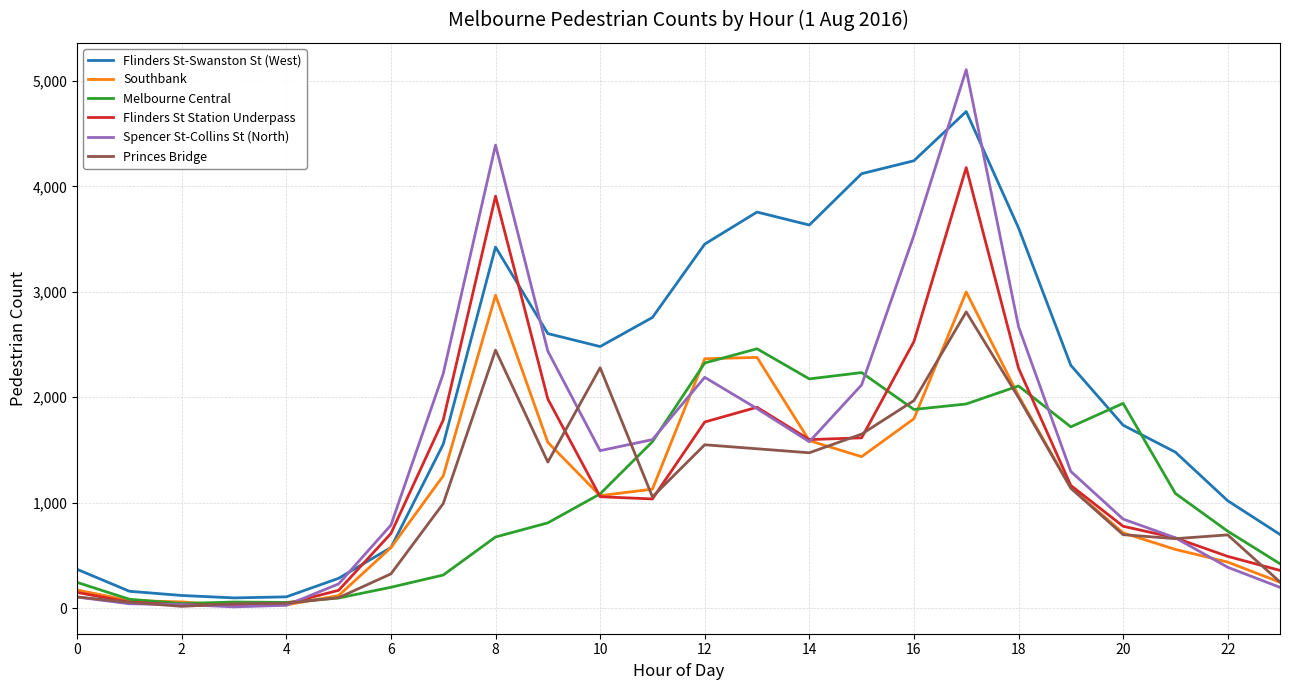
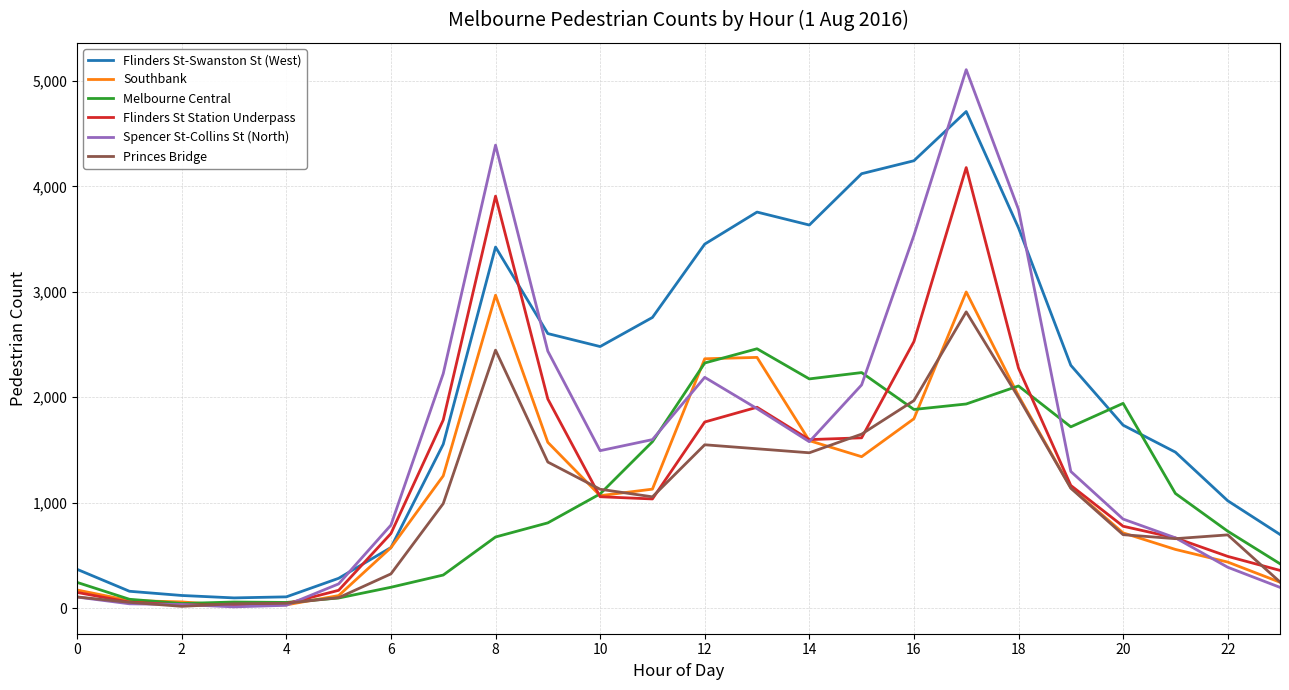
  {
    "Flinders St-Swanston St (West)": {
      "0": "370",
      "2": "120",
      "4": "110",
      "8": "3,430",
      "10": "2,480",
      "12": "3,450",
      "14": "3,630",
      "16": "4,240",
      "18": "3,610",
      "20": "1,740",
      "22": "1,020"
    },
    "Southbank": {
      "8": "2,970",
      "12": "2,370",
      "16": "1,800",
      "22": "440"
    },
    "Melbourne Central": {
      "0": "240",
      "6": "200",
      "8": "670",
      "12": "2,330",
      "14": "2,170",
      "16": "1,880",
      "18": "2,110",
      "20": "1,940",
      "22": "730"
    },
    "Flinders St Station Underpass": {
      "6": "710",
      "8": "3,910",
      "12": "1,770",
      "16": "2,530",
      "18": "2,280",
      "20": "780",
      "22": "490"
    },
    "Spencer St-Collins St (North)": {
      "6": "790",
      "8": "4,390",
      "10": "1,490",
      "12": "2,190",
      "16": "3,540",
-     "18": "2,670",
+     "18": "3,780",
      "20": "840",
      "22": "390"
    },
    "Princes Bridge": {
      "6": "320",
      "8": "2,450",
-     "10": "2,280",
+     "10": "1,130",
      "12": "1,550",
      "14": "1,470",
      "16": "1,970",
      "22": "690"
    }
  }
